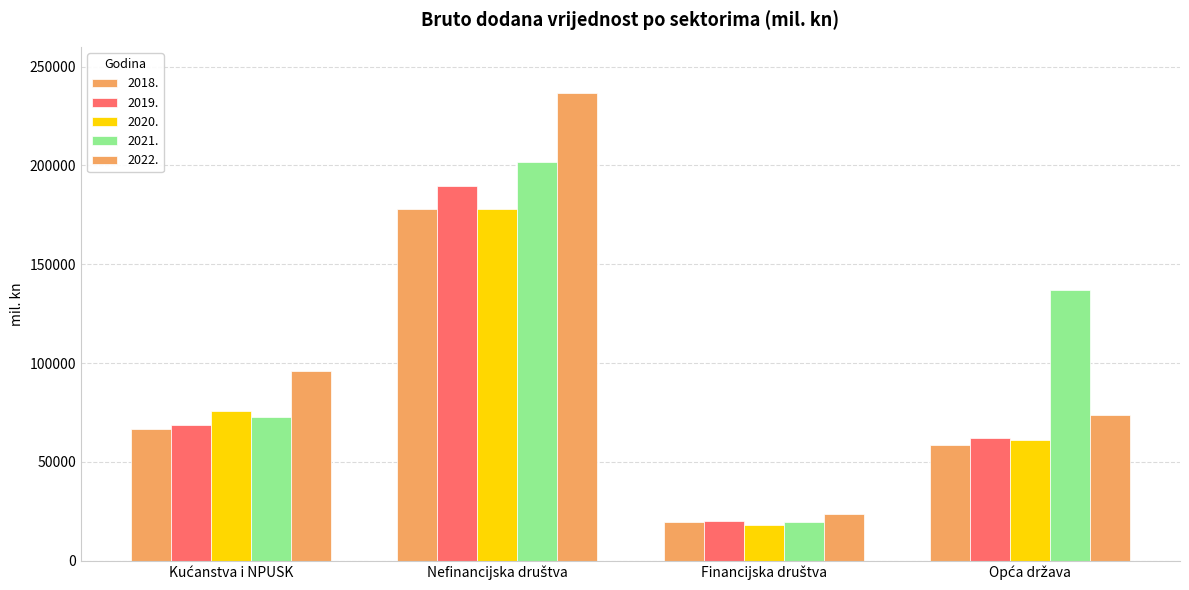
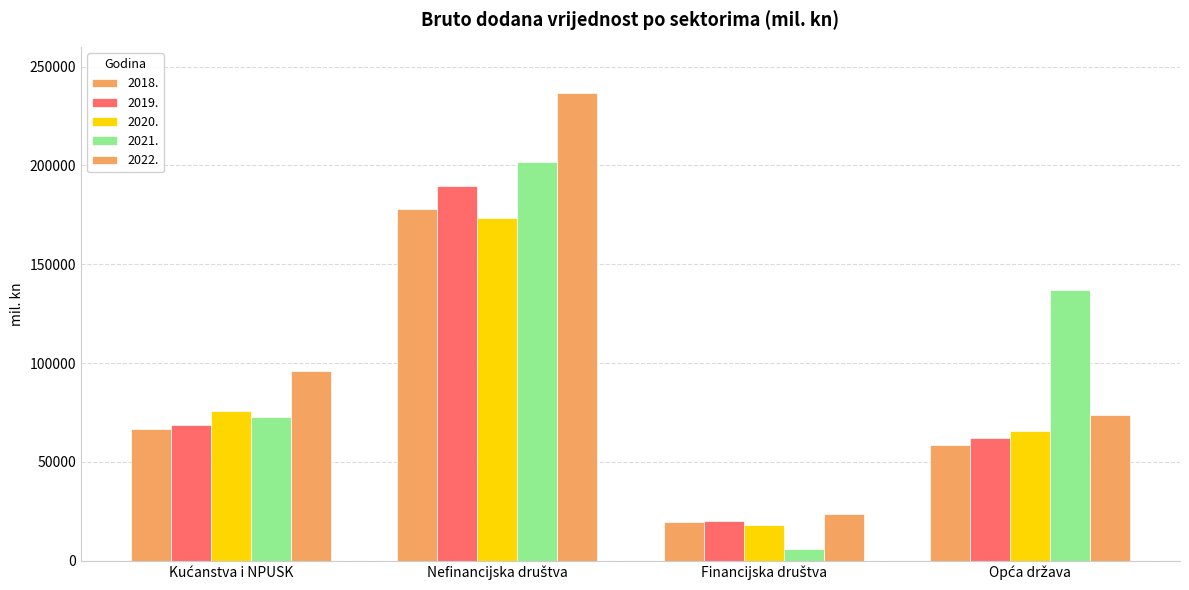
  {
    "2020.": {
      "Kućanstva i NPUSK": 76000,
-     "Nefinancijska društva": 178000,
+     "Nefinancijska društva": 173000,
      "Financijska društva": 18000,
-     "Opća država": 61000
+     "Opća država": 65000
    },
    "2021.": {
      "Kućanstva i NPUSK": 73000,
      "Nefinancijska društva": 202000,
-     "Financijska društva": 20000,
+     "Financijska društva": 6000,
      "Opća država": 137000
    }
  }
